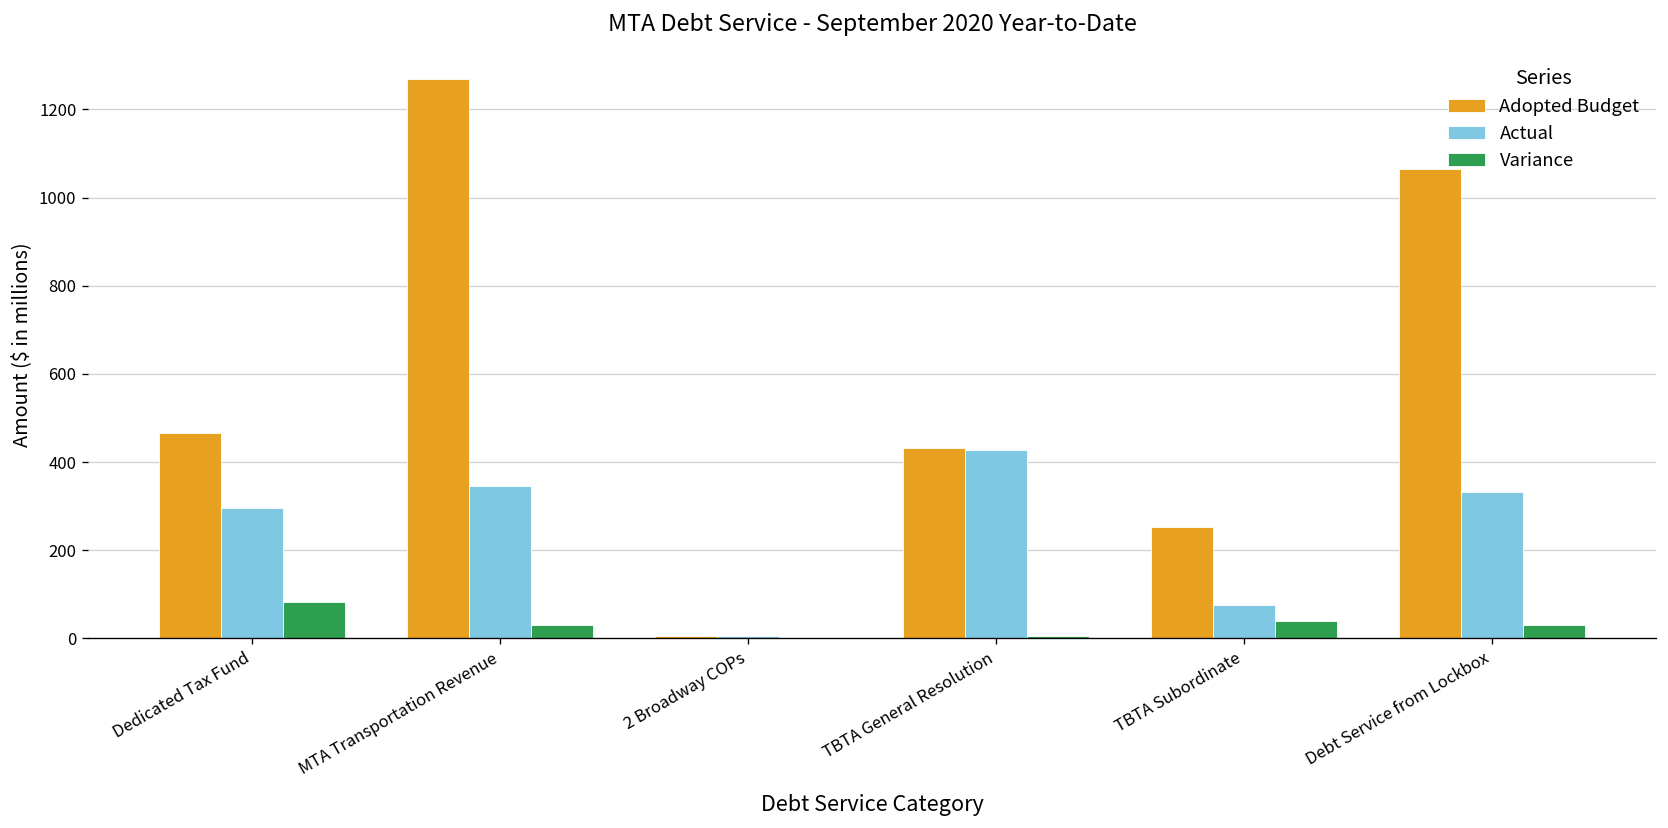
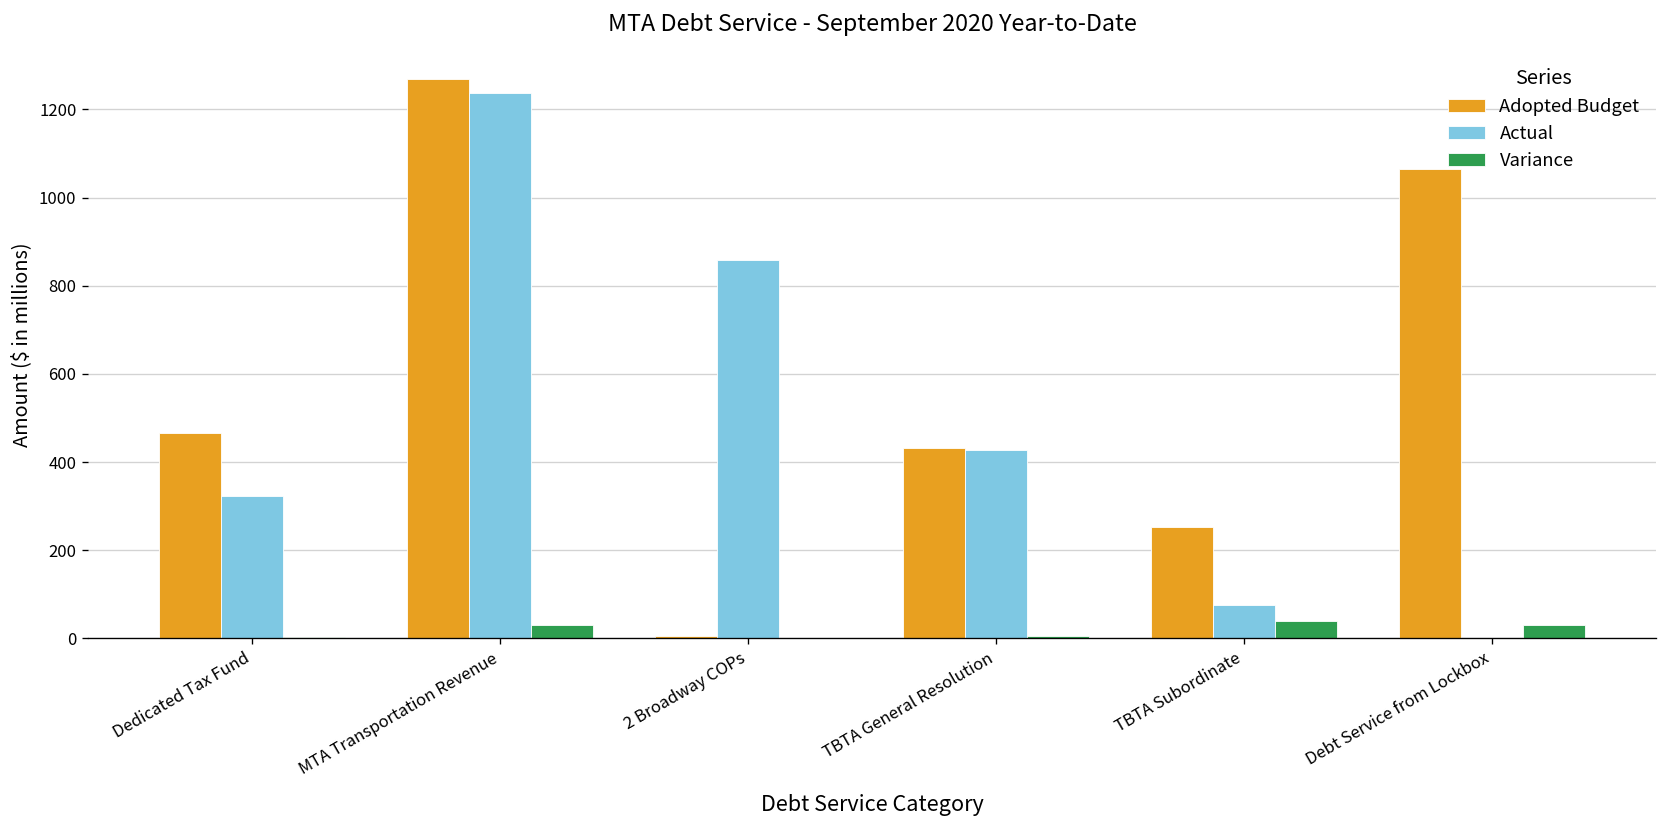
  {
    "Adopted Budget": {
      "Dedicated Tax Fund": 470,
      "MTA Transportation Revenue": 1270,
      "TBTA General Resolution": 430,
      "TBTA Subordinate": 250,
      "Debt Service from Lockbox": 1060
    },
    "Actual": {
-     "Dedicated Tax Fund": 300,
-     "MTA Transportation Revenue": 350,
-     "2 Broadway COPs": 0,
+     "Dedicated Tax Fund": 320,
+     "MTA Transportation Revenue": 1240,
+     "2 Broadway COPs": 860,
      "TBTA General Resolution": 430,
      "TBTA Subordinate": 80,
-     "Debt Service from Lockbox": 330
+     "Debt Service from Lockbox": 0
    },
    "Variance": {
-     "Dedicated Tax Fund": 80,
+     "Dedicated Tax Fund": 0,
      "MTA Transportation Revenue": 30,
      "TBTA Subordinate": 40,
      "Debt Service from Lockbox": 30
    }
  }
